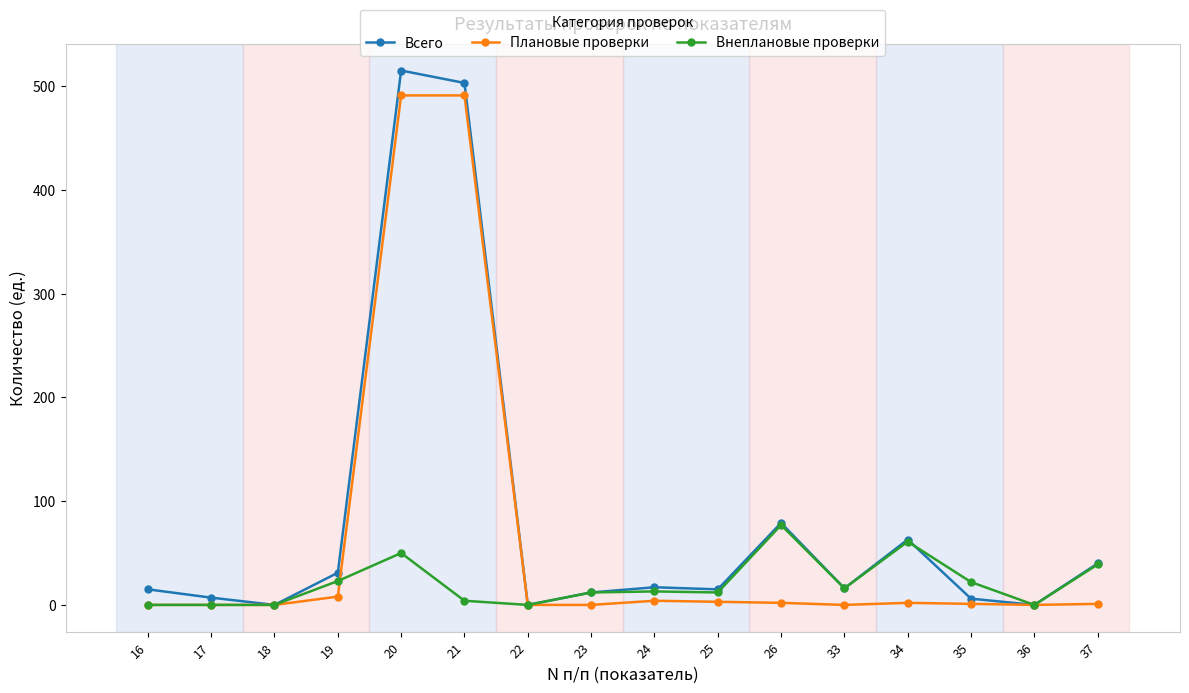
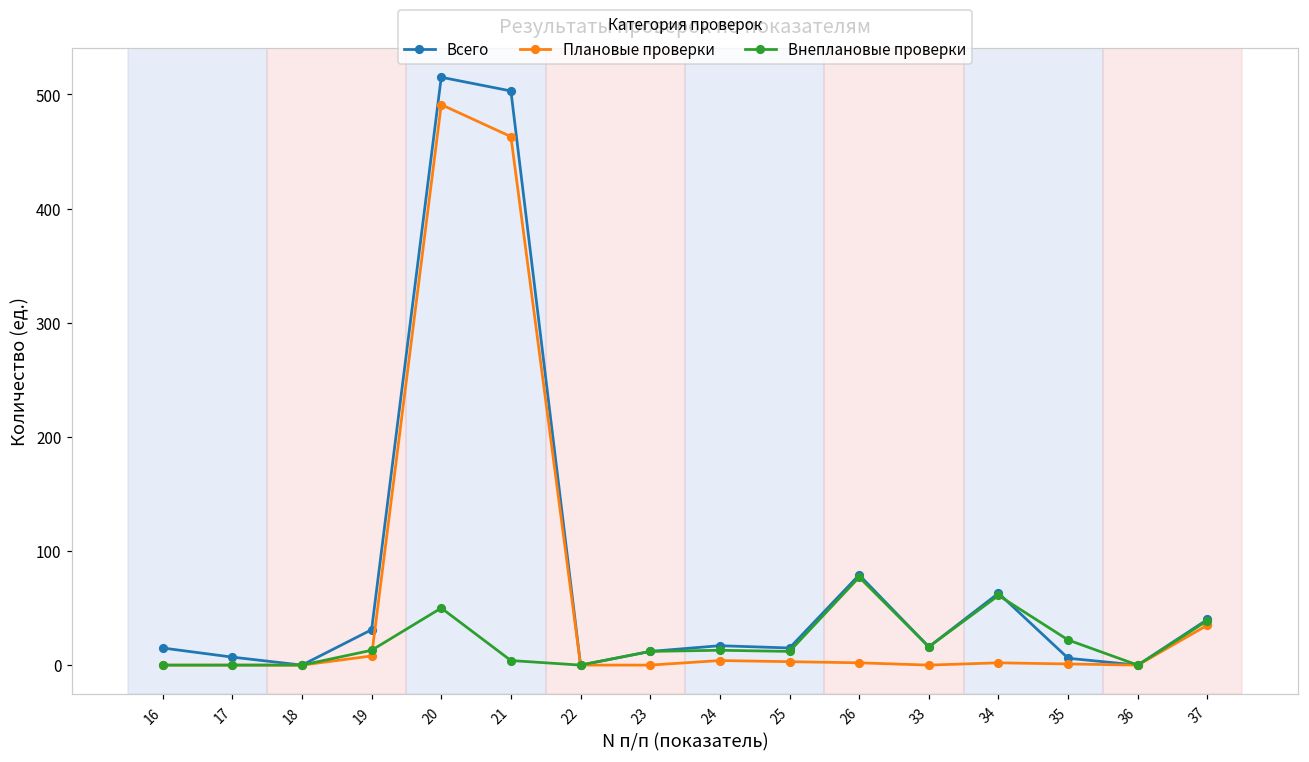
  {
    "Всего": {
      "16": 15,
      "17": 7,
      "19": 31,
      "20": 515,
      "21": 503,
      "24": 17,
      "25": 15,
      "35": 6
    },
    "Плановые проверки": {
      "19": 8,
      "20": 491,
-     "21": 491,
+     "21": 463,
      "23": 0,
      "24": 4,
      "25": 3,
      "26": 2,
      "33": 0,
      "34": 2,
      "35": 1,
-     "37": 1
+     "37": 35
    },
    "Внеплановые проверки": {
-     "19": 23,
+     "19": 13,
      "20": 50,
      "21": 4,
      "24": 13,
      "25": 12,
      "35": 22
    }
  }
